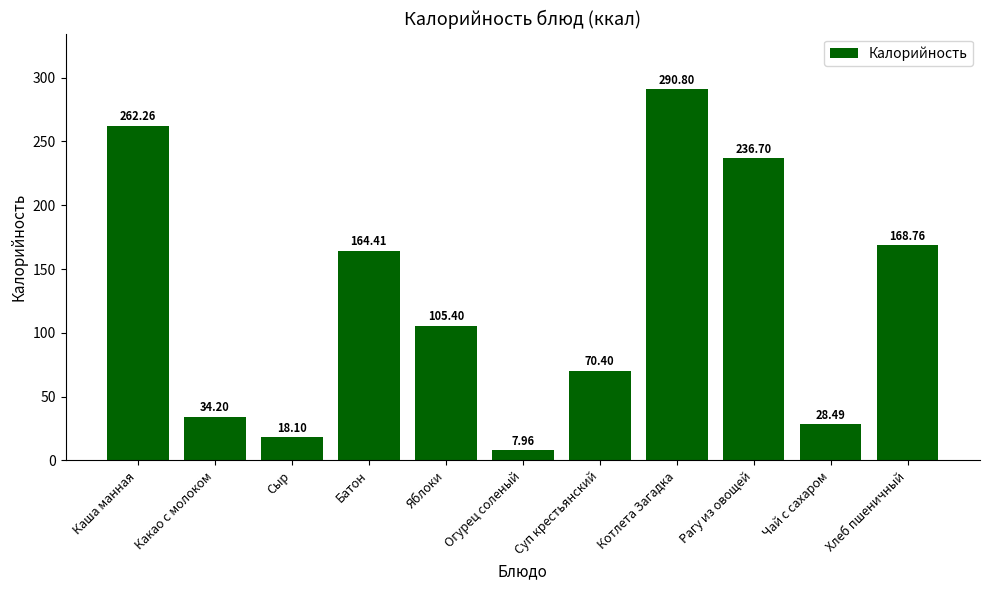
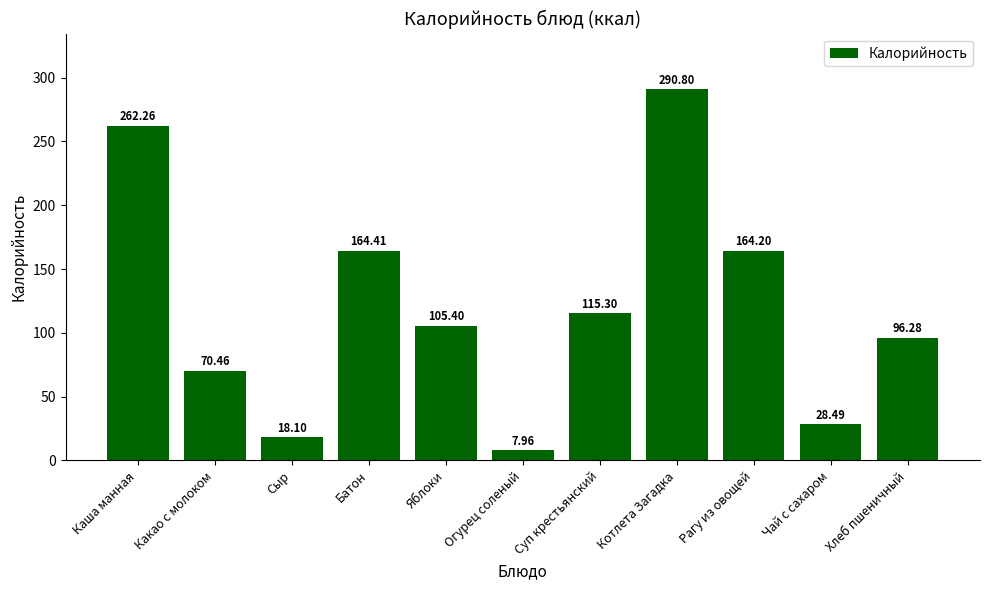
  {
    "Каша манная": 262.26,
-   "Какао с молоком": 34.20,
+   "Какао с молоком": 70.46,
    "Сыр": 18.10,
    "Батон": 164.41,
    "Яблоки": 105.40,
    "Огурец соленый": 7.96,
-   "Суп крестьянский": 70.40,
+   "Суп крестьянский": 115.30,
    "Котлета Загадка": 290.80,
-   "Рагу из овощей": 236.70,
+   "Рагу из овощей": 164.20,
    "Чай с сахаром": 28.49,
-   "Хлеб пшеничный": 168.76
+   "Хлеб пшеничный": 96.28
  }
